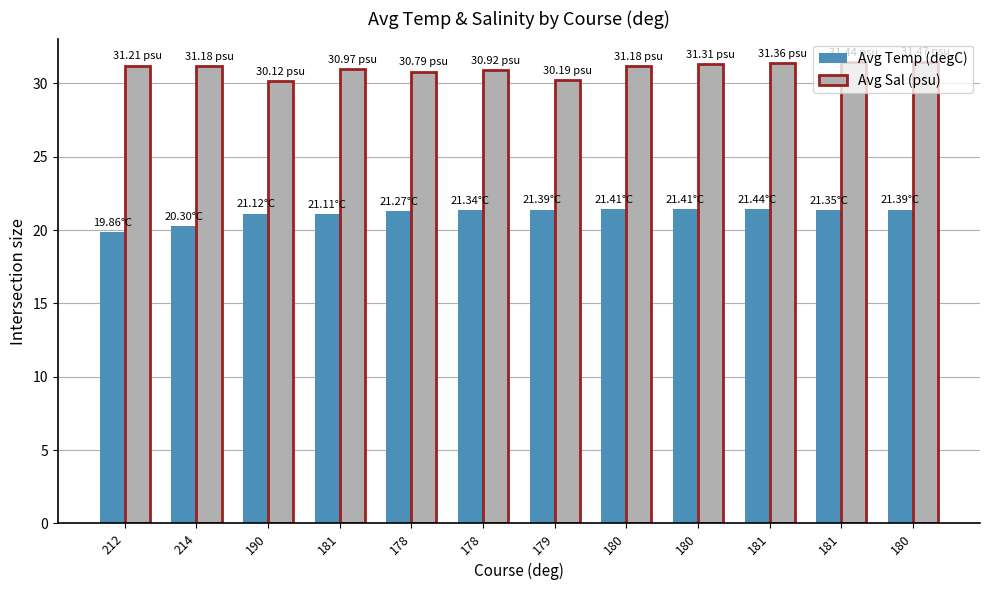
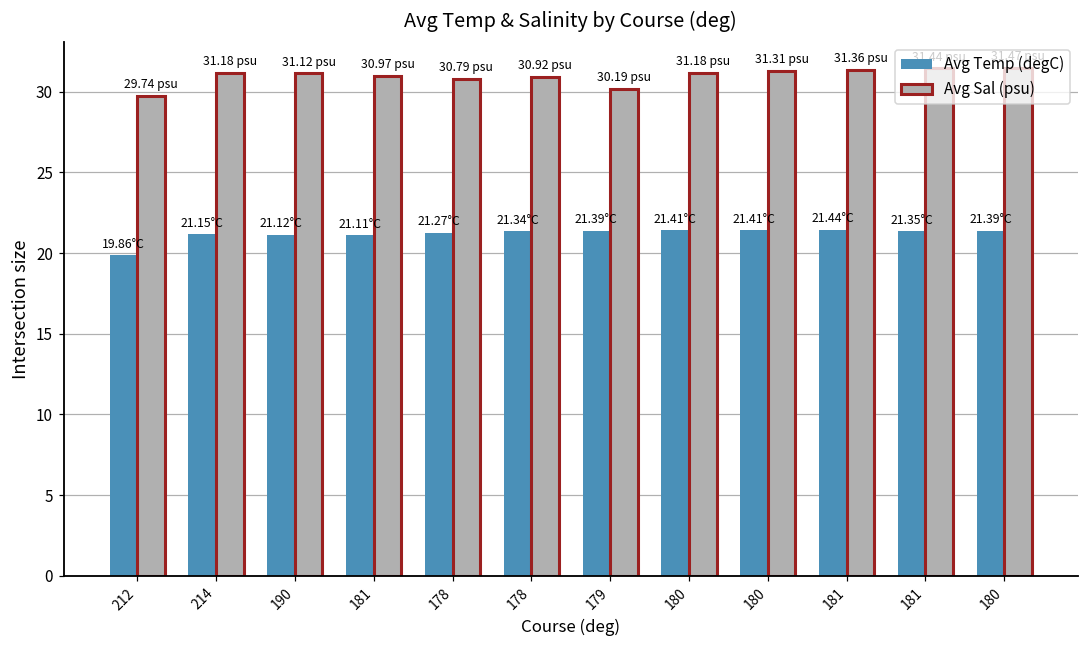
  {
    "Avg Temp (degC)": {
      "212": "19.86°C",
-     "214": "20.30°C",
+     "214": "21.15°C",
      "190": "21.12°C",
      "179": "21.39°C"
    },
    "Avg Sal (psu)": {
-     "212": "31.21",
+     "212": "29.74",
      "214": "31.18",
-     "190": "30.12",
+     "190": "31.12",
      "179": "30.19"
    }
  }
